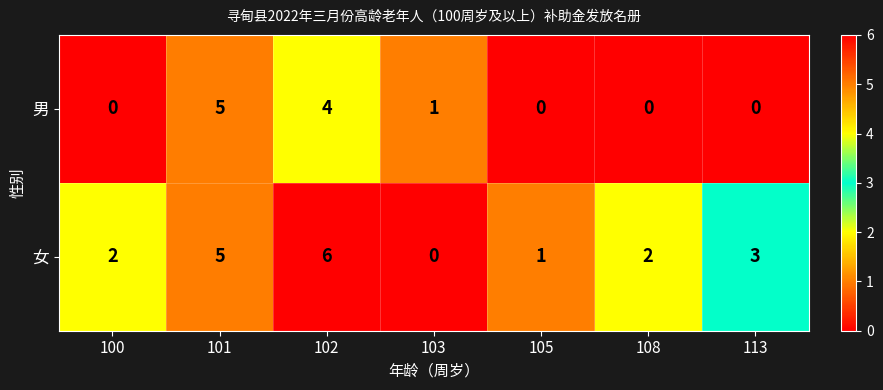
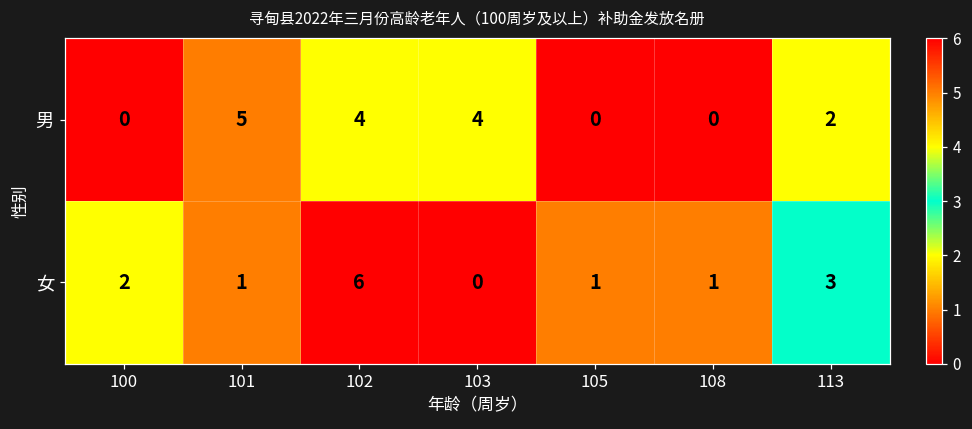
  {
    "男": {
      "100": 0,
      "101": 5,
      "102": 4,
-     "103": 1,
+     "103": 4,
      "105": 0,
      "108": 0,
-     "113": 0
+     "113": 2
    },
    "女": {
      "100": 2,
-     "101": 5,
+     "101": 1,
      "102": 6,
      "103": 0,
      "105": 1,
-     "108": 2,
+     "108": 1,
      "113": 3
    }
  }
